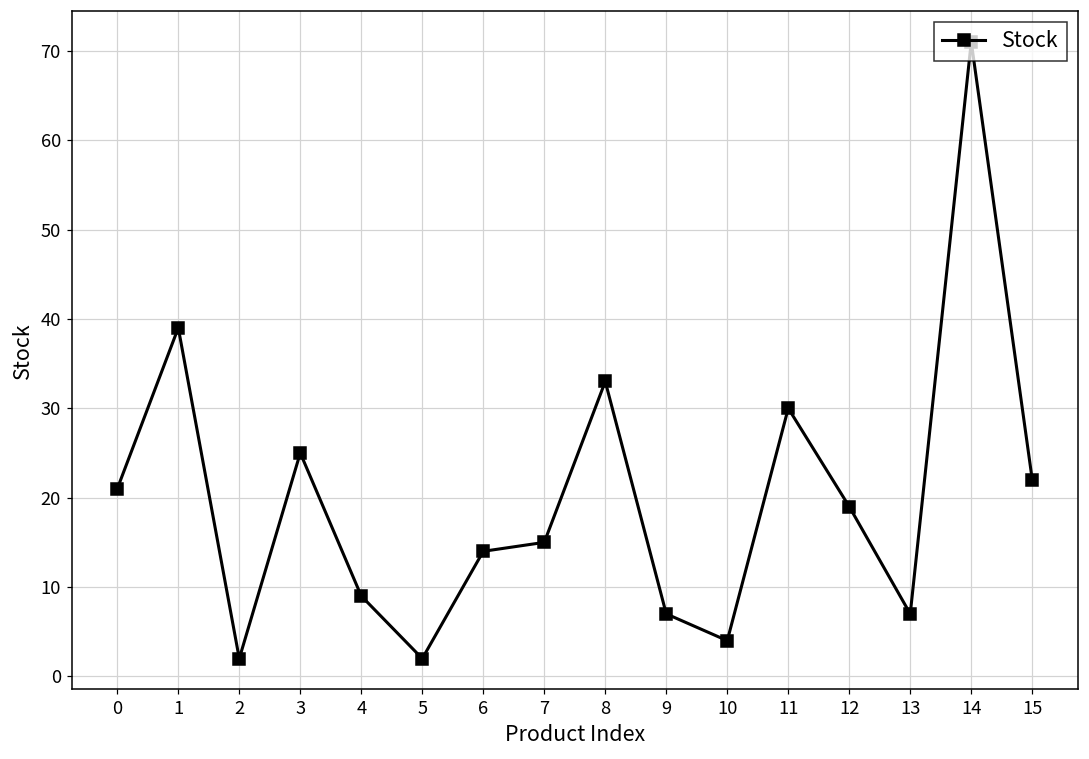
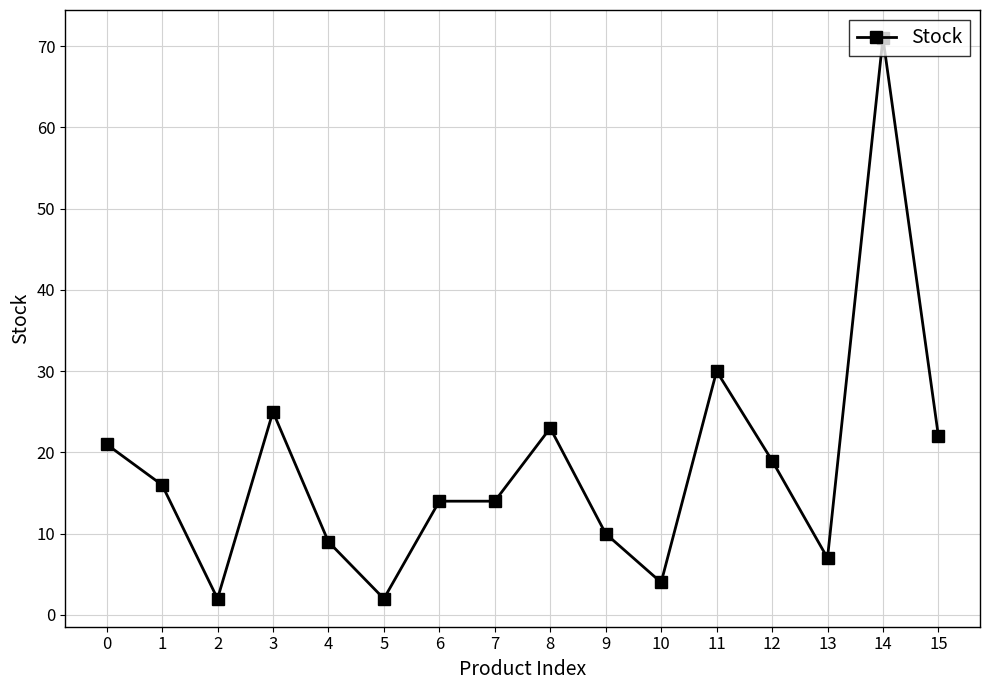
  {
    "0": 21,
-   "1": 39,
+   "1": 16,
    "2": 2,
    "3": 25,
    "4": 9,
    "5": 2,
    "6": 14,
-   "7": 15,
-   "8": 33,
-   "9": 7,
+   "7": 14,
+   "8": 23,
+   "9": 10,
    "10": 4,
    "11": 30,
    "12": 19,
    "13": 7,
    "15": 22
  }
